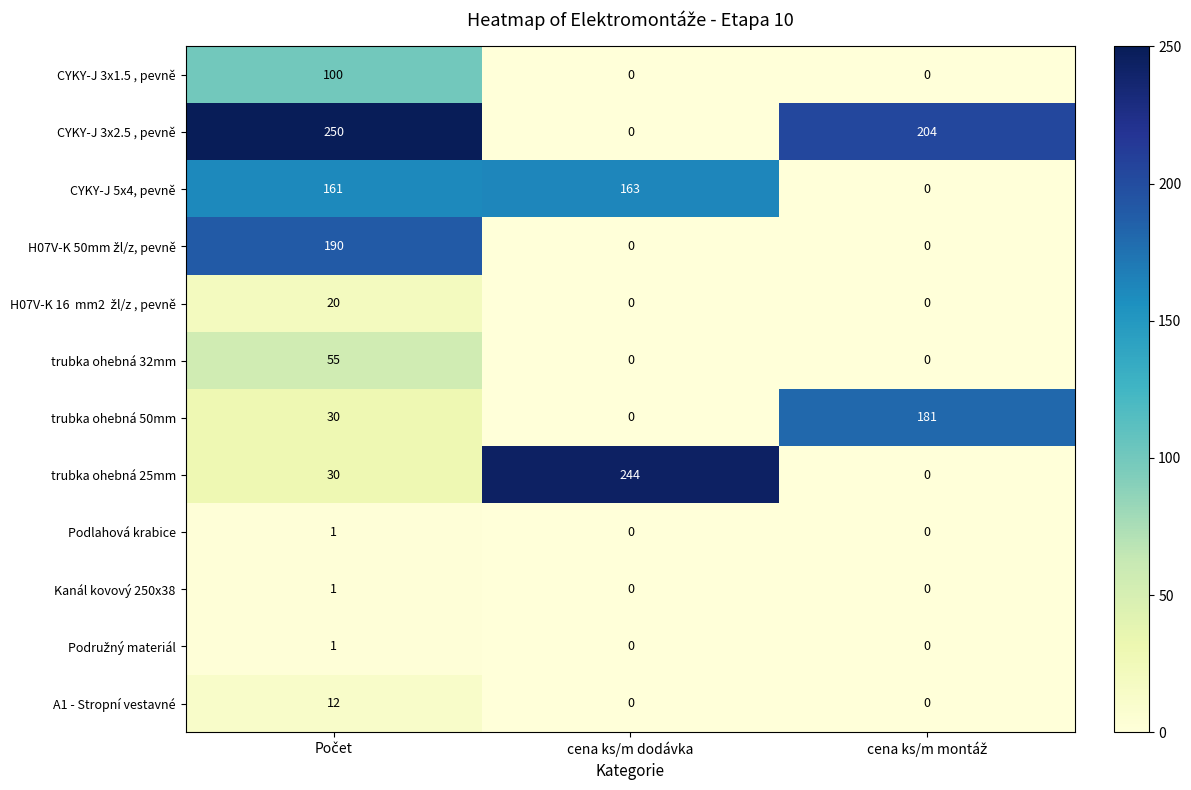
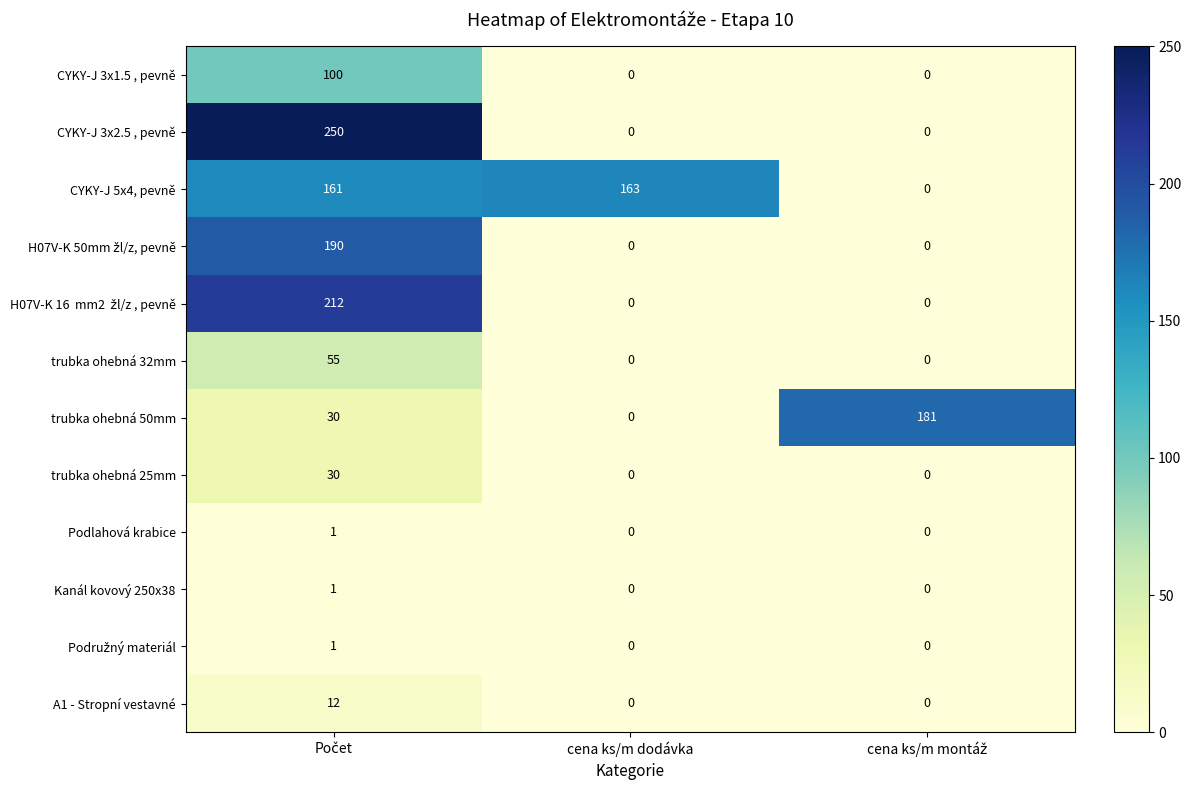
  {
    "CYKY-J 3x1.5 , pevně": {
      "Počet": 100,
      "cena ks/m dodávka": 0,
      "cena ks/m montáž": 0
    },
    "CYKY-J 3x2.5 , pevně": {
      "Počet": 250,
      "cena ks/m dodávka": 0,
-     "cena ks/m montáž": 204
+     "cena ks/m montáž": 0
    },
    "CYKY-J 5x4, pevně": {
      "Počet": 161,
      "cena ks/m dodávka": 163,
      "cena ks/m montáž": 0
    },
    "H07V-K 50mm žl/z, pevně": {
      "Počet": 190,
      "cena ks/m dodávka": 0,
      "cena ks/m montáž": 0
    },
    "H07V-K 16 mm2 žl/z , pevně": {
-     "Počet": 20,
+     "Počet": 212,
      "cena ks/m dodávka": 0,
      "cena ks/m montáž": 0
    },
    "trubka ohebná 32mm": {
      "Počet": 55,
      "cena ks/m dodávka": 0,
      "cena ks/m montáž": 0
    },
    "trubka ohebná 50mm": {
      "Počet": 30,
      "cena ks/m dodávka": 0,
      "cena ks/m montáž": 181
    },
    "trubka ohebná 25mm": {
      "Počet": 30,
-     "cena ks/m dodávka": 244,
+     "cena ks/m dodávka": 0,
      "cena ks/m montáž": 0
    },
    "Podlahová krabice": {
      "Počet": 1,
      "cena ks/m dodávka": 0,
      "cena ks/m montáž": 0
    },
    "Kanál kovový 250x38": {
      "Počet": 1,
      "cena ks/m dodávka": 0,
      "cena ks/m montáž": 0
    },
    "Podružný materiál": {
      "Počet": 1,
      "cena ks/m dodávka": 0,
      "cena ks/m montáž": 0
    },
    "A1 - Stropní vestavné": {
      "Počet": 12,
      "cena ks/m dodávka": 0,
      "cena ks/m montáž": 0
    }
  }
